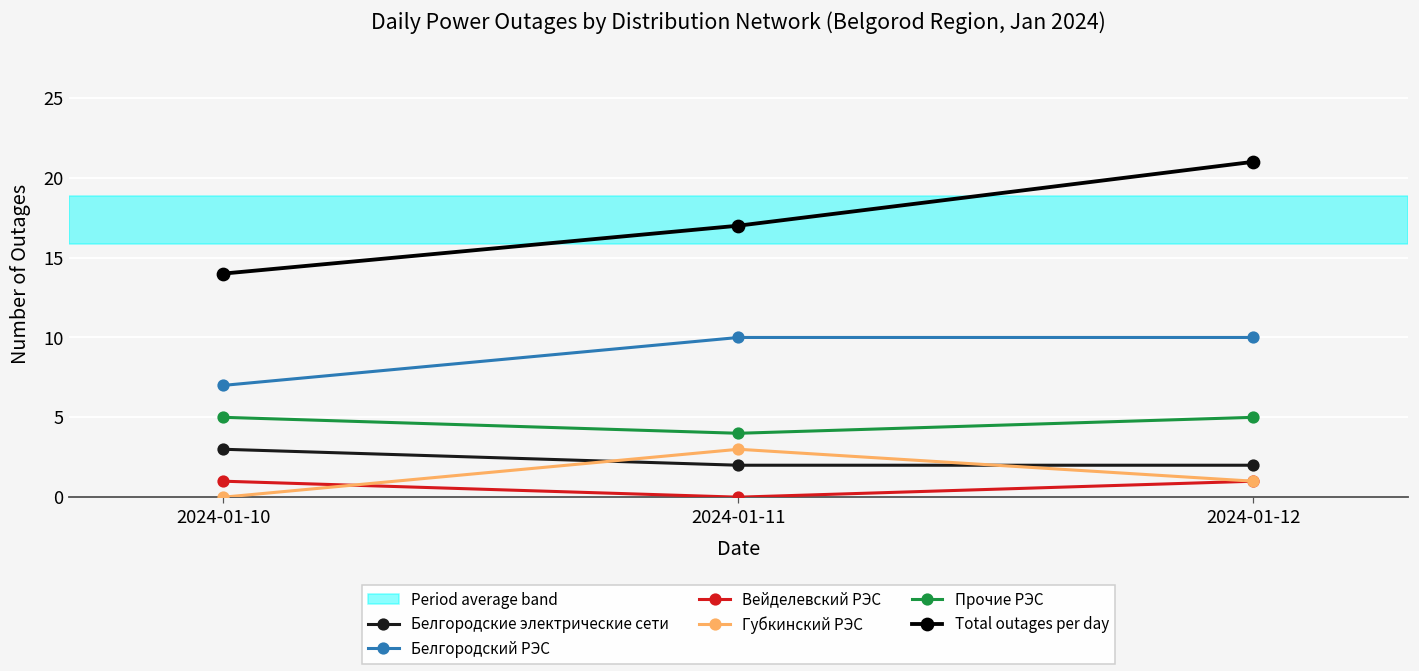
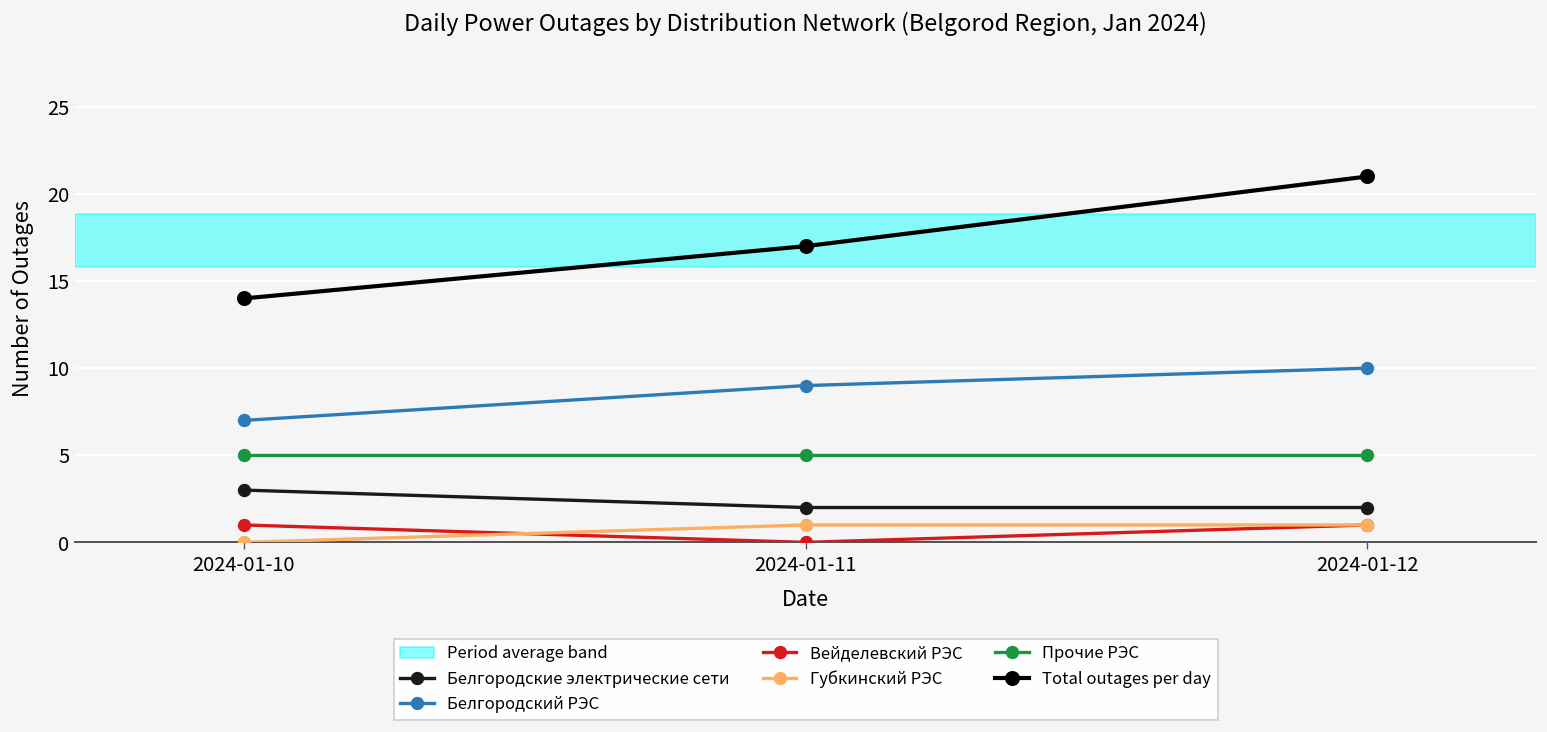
  {
    "Белгородский РЭС": {
      "2024-01-10": 7,
-     "2024-01-11": 10,
+     "2024-01-11": 9,
      "2024-01-12": 10
    },
    "Вейделевский РЭС": {
      "2024-01-10": 1,
      "2024-01-11": 0
    },
    "Губкинский РЭС": {
      "2024-01-10": 0,
-     "2024-01-11": 3
+     "2024-01-11": 1
    },
    "Прочие РЭС": {
      "2024-01-10": 5,
-     "2024-01-11": 4,
+     "2024-01-11": 5,
      "2024-01-12": 5
    }
  }
